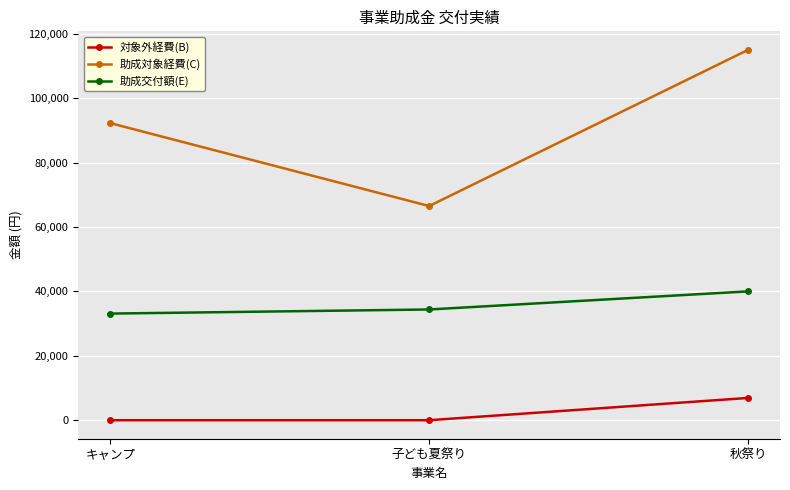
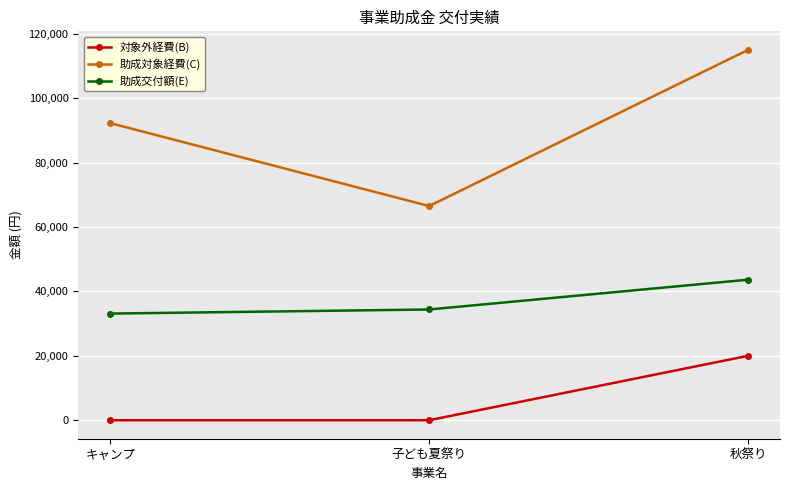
  {
    "対象外経費(B)": {
      "キャンプ": "0",
      "子ども夏祭り": "0",
-     "秋祭り": "7,000"
+     "秋祭り": "20,000"
    },
    "助成対象経費(C)": {
      "キャンプ": "92,000",
      "子ども夏祭り": "67,000",
      "秋祭り": "115,000"
    },
    "助成交付額(E)": {
      "キャンプ": "33,000",
      "子ども夏祭り": "34,000",
-     "秋祭り": "40,000"
+     "秋祭り": "44,000"
    }
  }
